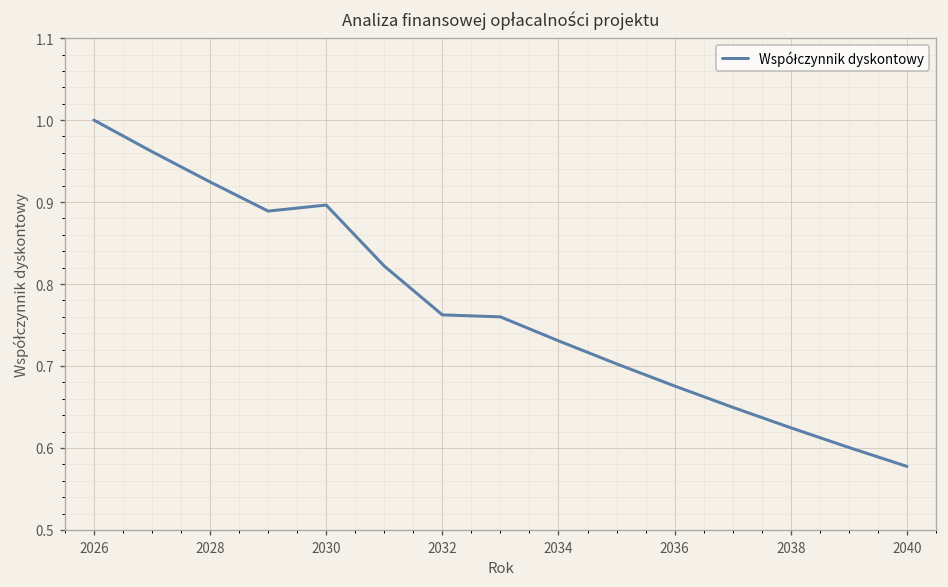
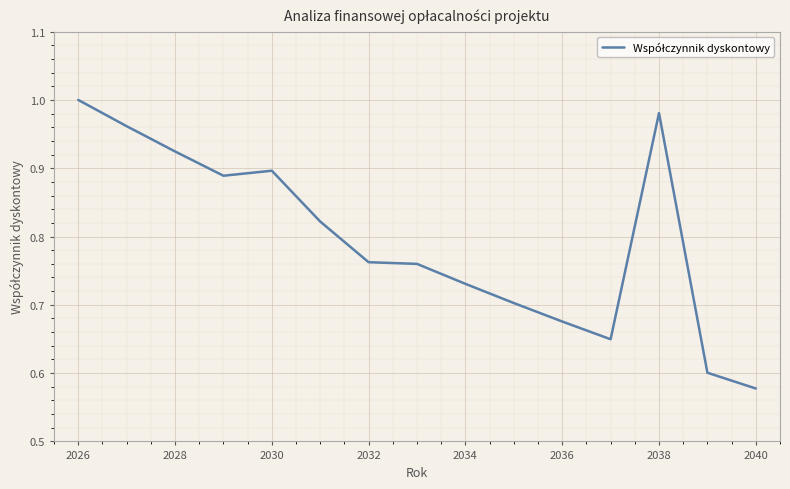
  {
    "2026": 1.00,
    "2028": 0.92,
    "2030": 0.90,
    "2032": 0.76,
    "2034": 0.73,
    "2036": 0.68,
-   "2038": 0.62,
+   "2038": 0.98,
    "2040": 0.58
  }
